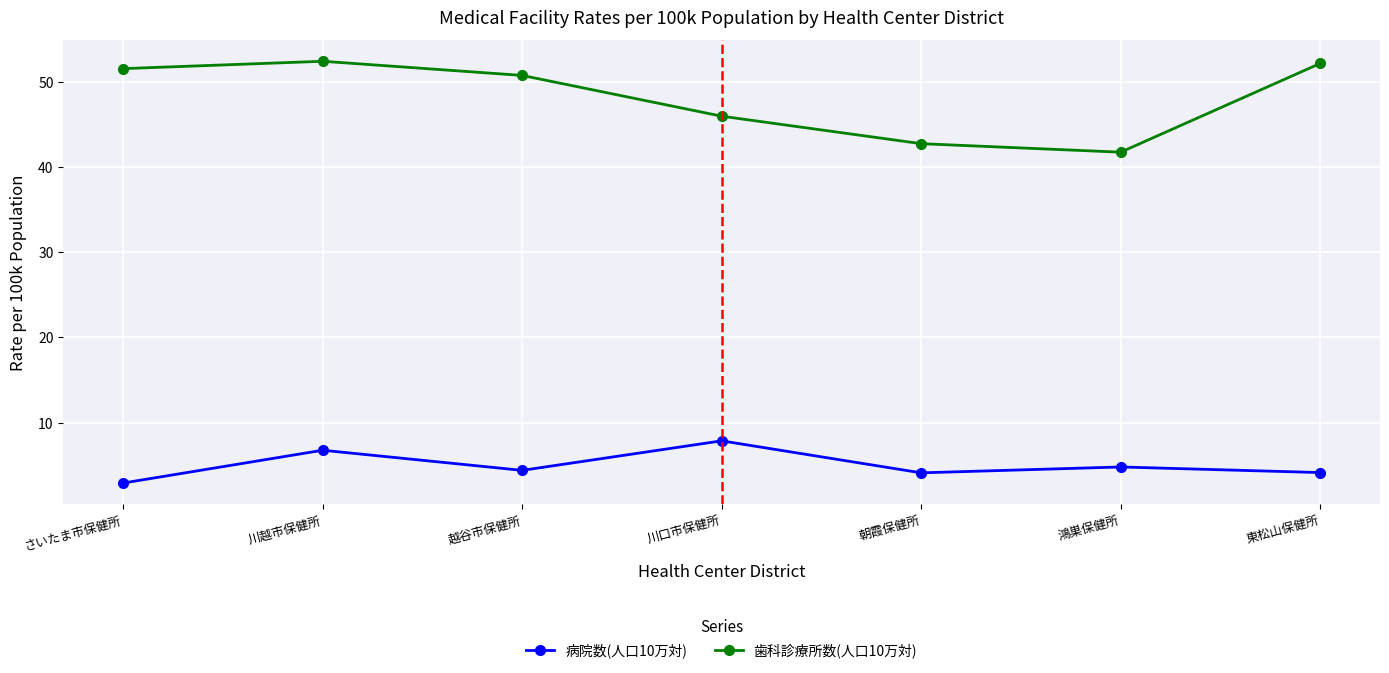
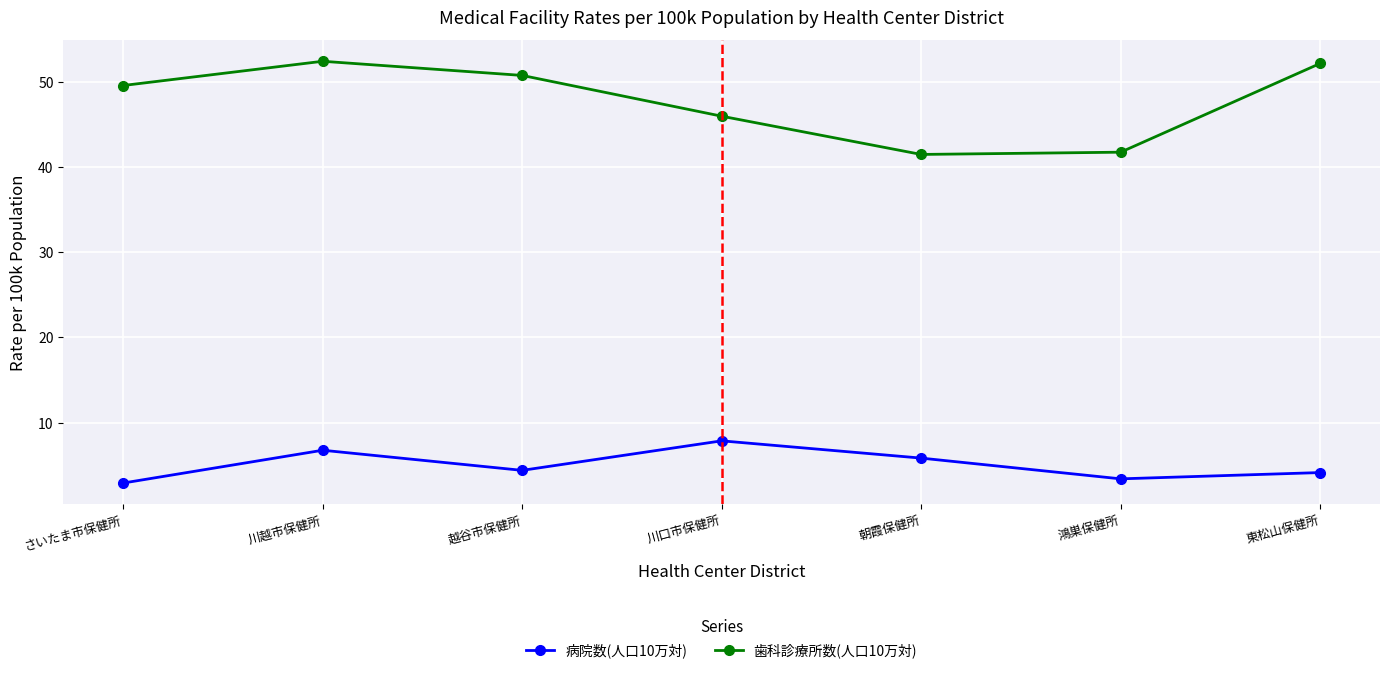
  {
    "病院数(人口10万対)": {
      "さいたま市保健所": 3,
      "川越市保健所": 7,
      "越谷市保健所": 4,
      "川口市保健所": 8,
-     "朝霞保健所": 4,
-     "鴻巣保健所": 5,
+     "朝霞保健所": 6,
+     "鴻巣保健所": 3,
      "東松山保健所": 4
    },
    "歯科診療所数(人口10万対)": {
-     "さいたま市保健所": 52,
+     "さいたま市保健所": 50,
      "川越市保健所": 52,
      "越谷市保健所": 51,
      "川口市保健所": 46,
-     "朝霞保健所": 43,
+     "朝霞保健所": 41,
      "鴻巣保健所": 42,
      "東松山保健所": 52
    }
  }
